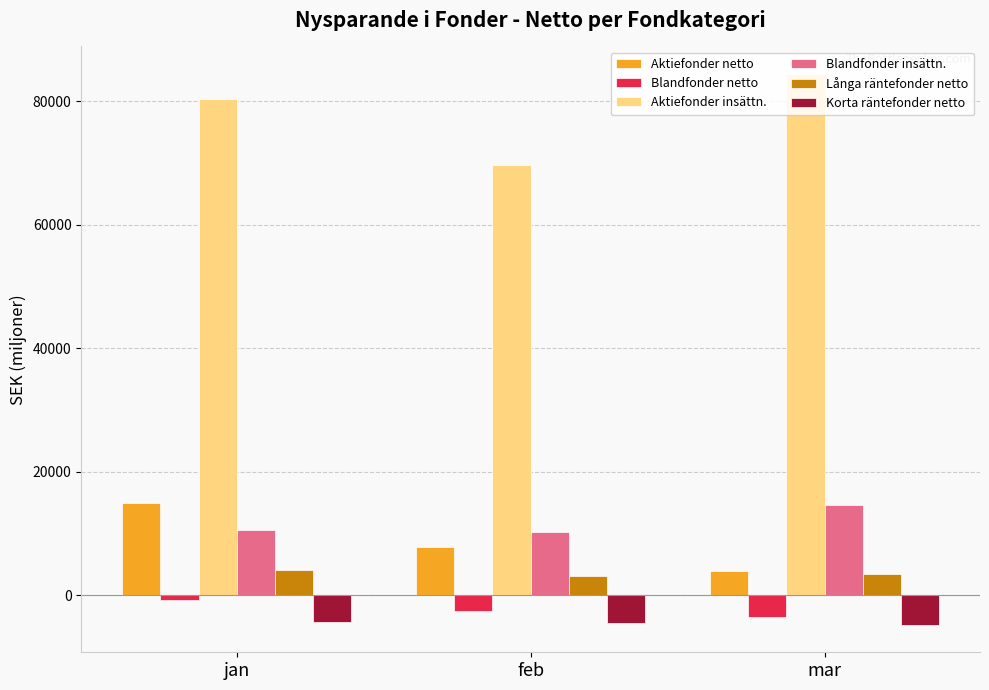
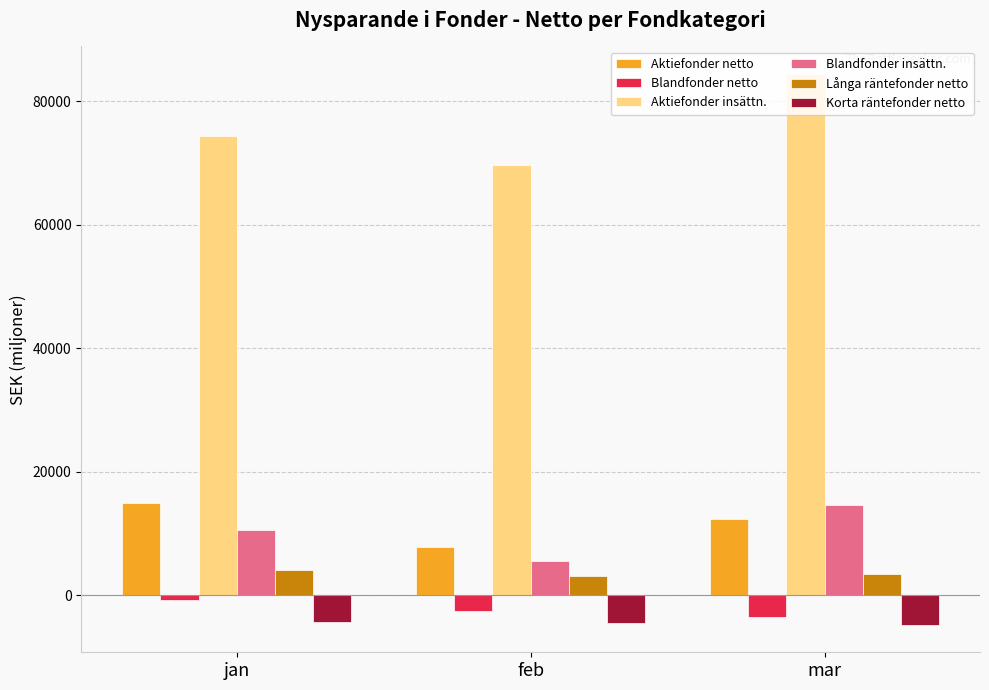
  {
    "Aktiefonder netto": {
      "jan": 15000,
      "feb": 8000,
-     "mar": 4000
+     "mar": 12000
    },
    "Blandfonder netto": {
      "jan": -1000,
      "feb": -3000,
      "mar": -4000
    },
    "Aktiefonder insättn.": {
-     "jan": 80000,
+     "jan": 74000,
      "feb": 70000
    },
    "Blandfonder insättn.": {
      "jan": 11000,
-     "feb": 10000,
+     "feb": 6000,
      "mar": 15000
    },
    "Långa räntefonder netto": {
      "jan": 4000,
      "feb": 3000,
      "mar": 3000
    },
    "Korta räntefonder netto": {
      "jan": -4000,
      "feb": -5000,
      "mar": -5000
    }
  }
